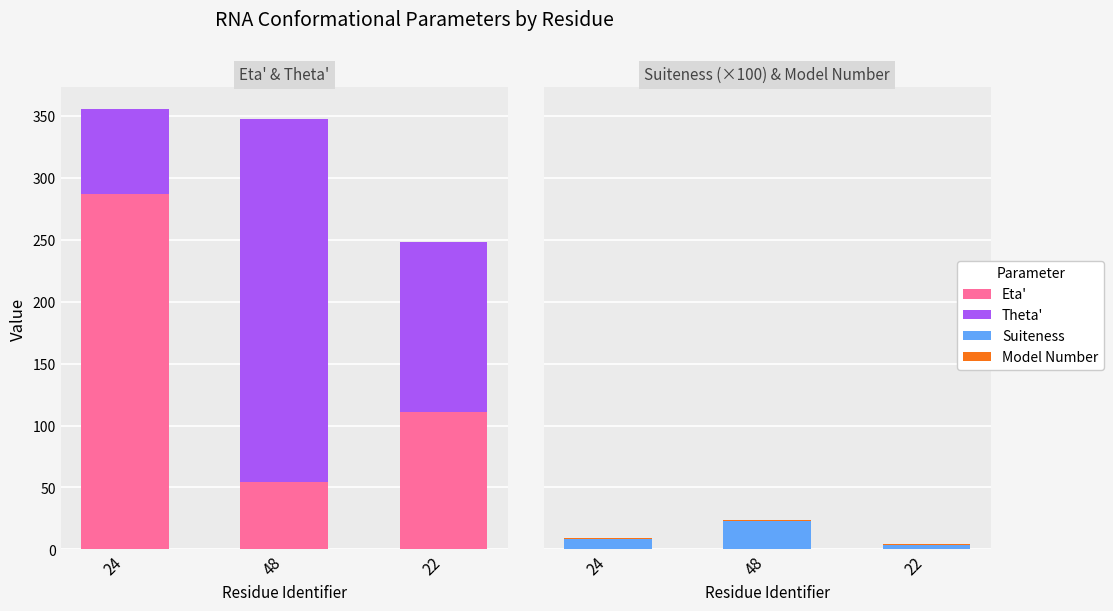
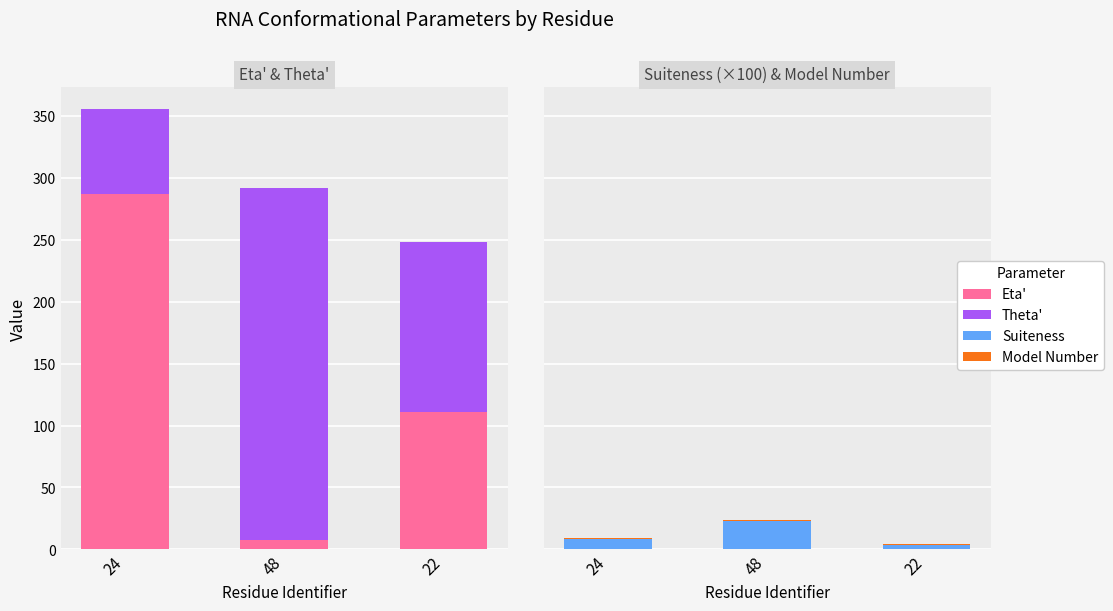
  {
    "Eta' & Theta'": {
      "Eta'": {
        "24": 287,
-       "48": 54,
+       "48": 8,
        "22": 111
      },
      "Theta'": {
        "24": 68,
-       "48": 293,
+       "48": 284,
        "22": 137
      }
    }
  }
